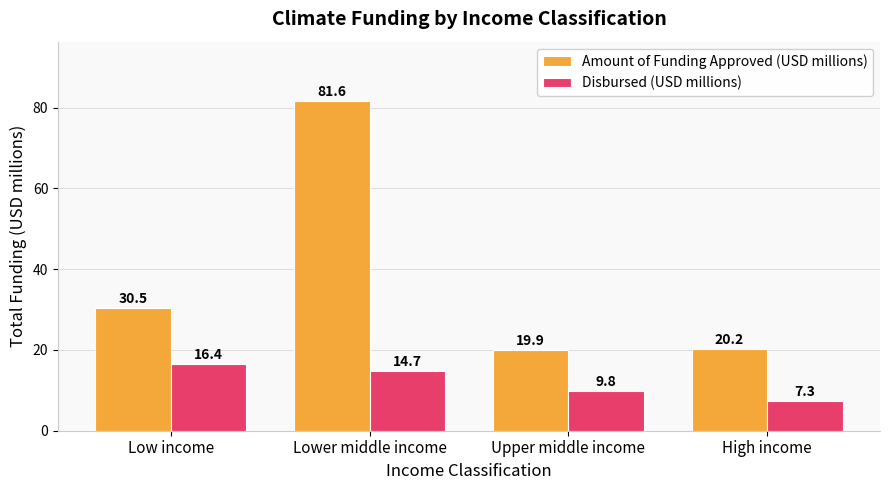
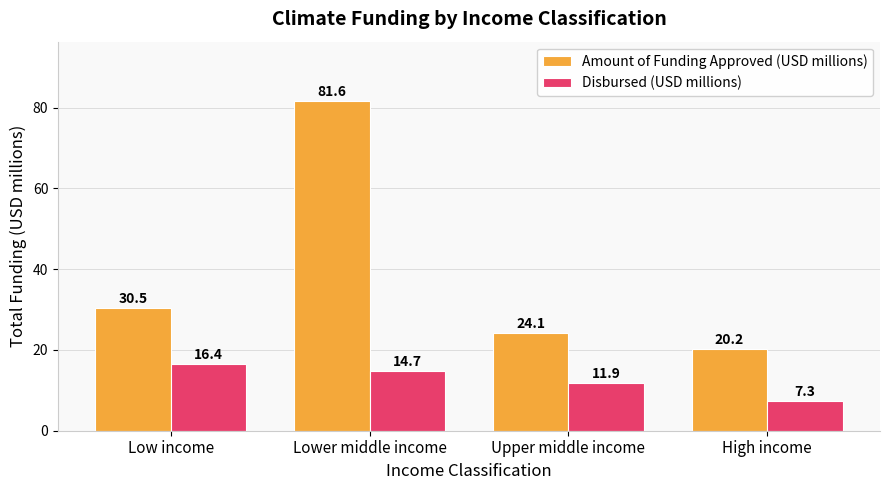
  {
    "Amount of Funding Approved (USD millions)": {
      "Low income": 30.5,
      "Lower middle income": 81.6,
-     "Upper middle income": 19.9,
+     "Upper middle income": 24.1,
      "High income": 20.2
    },
    "Disbursed (USD millions)": {
      "Low income": 16.4,
      "Lower middle income": 14.7,
-     "Upper middle income": 9.8,
+     "Upper middle income": 11.9,
      "High income": 7.3
    }
  }
